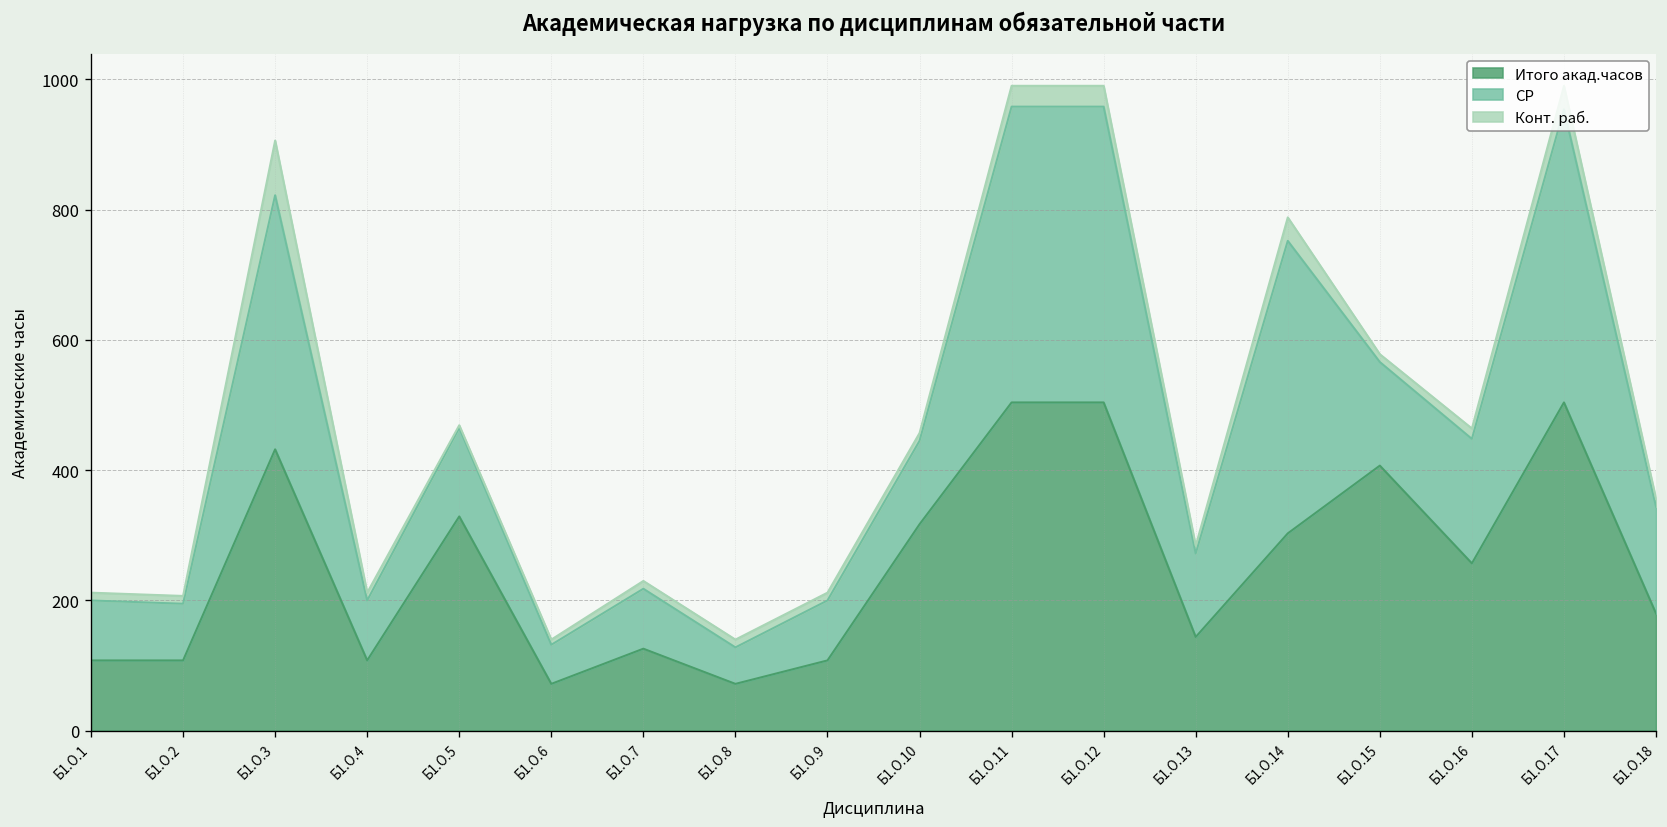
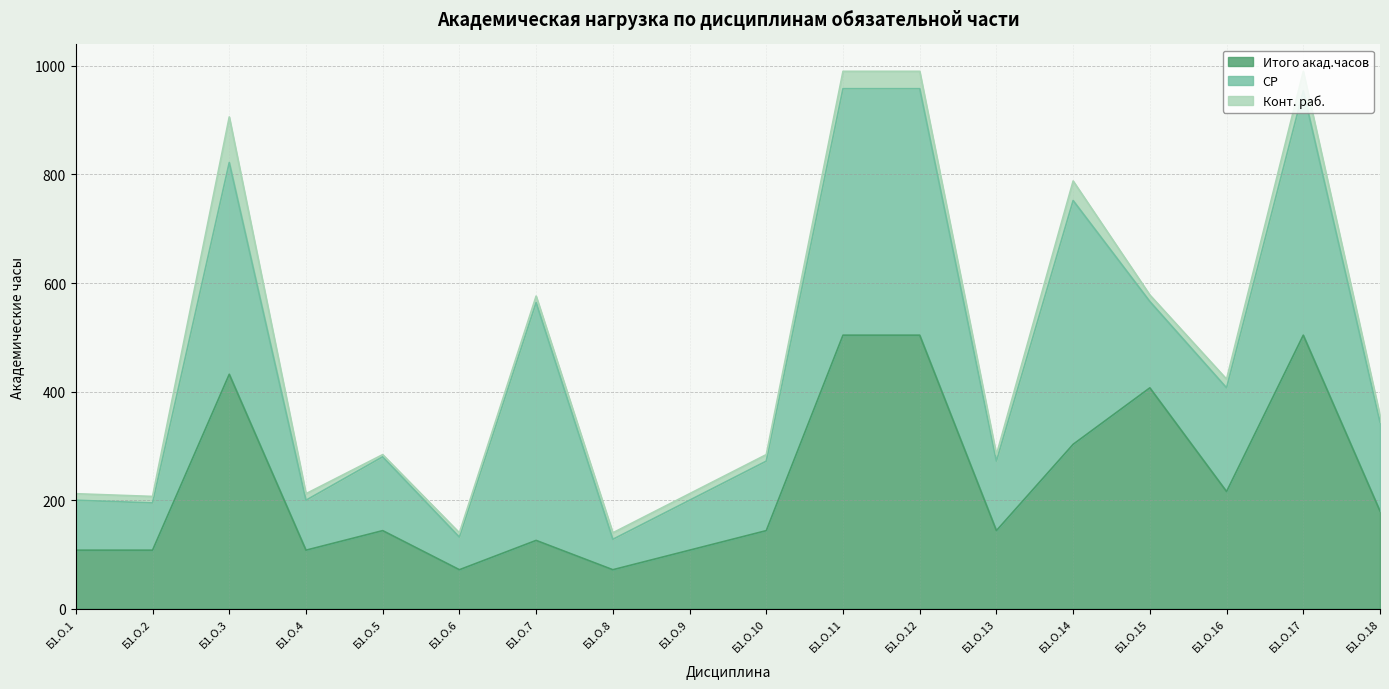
  {
    "Итого акад.часов": {
      "Б1.О.1": 110,
      "Б1.О.2": 110,
      "Б1.О.3": 430,
      "Б1.О.4": 110,
-     "Б1.О.5": 330,
+     "Б1.О.5": 140,
      "Б1.О.6": 70,
      "Б1.О.7": 130,
      "Б1.О.8": 70,
      "Б1.О.9": 110,
-     "Б1.О.10": 320,
+     "Б1.О.10": 140,
      "Б1.О.11": 500,
      "Б1.О.12": 500,
      "Б1.О.13": 140,
      "Б1.О.14": 300,
      "Б1.О.15": 410,
-     "Б1.О.16": 260,
+     "Б1.О.16": 220,
      "Б1.О.17": 500,
      "Б1.О.18": 180
    },
    "СР": {
      "Б1.О.1": 90,
      "Б1.О.2": 90,
      "Б1.О.3": 390,
      "Б1.О.4": 90,
      "Б1.О.6": 60,
-     "Б1.О.7": 90,
+     "Б1.О.7": 440,
      "Б1.О.8": 60,
      "Б1.О.9": 90,
      "Б1.О.10": 130,
      "Б1.О.11": 450,
      "Б1.О.12": 450,
      "Б1.О.13": 130,
      "Б1.О.14": 450,
      "Б1.О.15": 160,
      "Б1.О.16": 190,
      "Б1.О.18": 160
    },
    "Конт. раб.": {
      "Б1.О.1": 10,
      "Б1.О.2": 10,
      "Б1.О.3": 80,
      "Б1.О.4": 10,
      "Б1.О.6": 10,
      "Б1.О.7": 10,
      "Б1.О.8": 10,
      "Б1.О.9": 10,
      "Б1.О.10": 10,
      "Б1.О.11": 30,
      "Б1.О.12": 30,
      "Б1.О.13": 10,
      "Б1.О.14": 40,
      "Б1.О.15": 10,
      "Б1.О.16": 20,
      "Б1.О.18": 10
    }
  }
